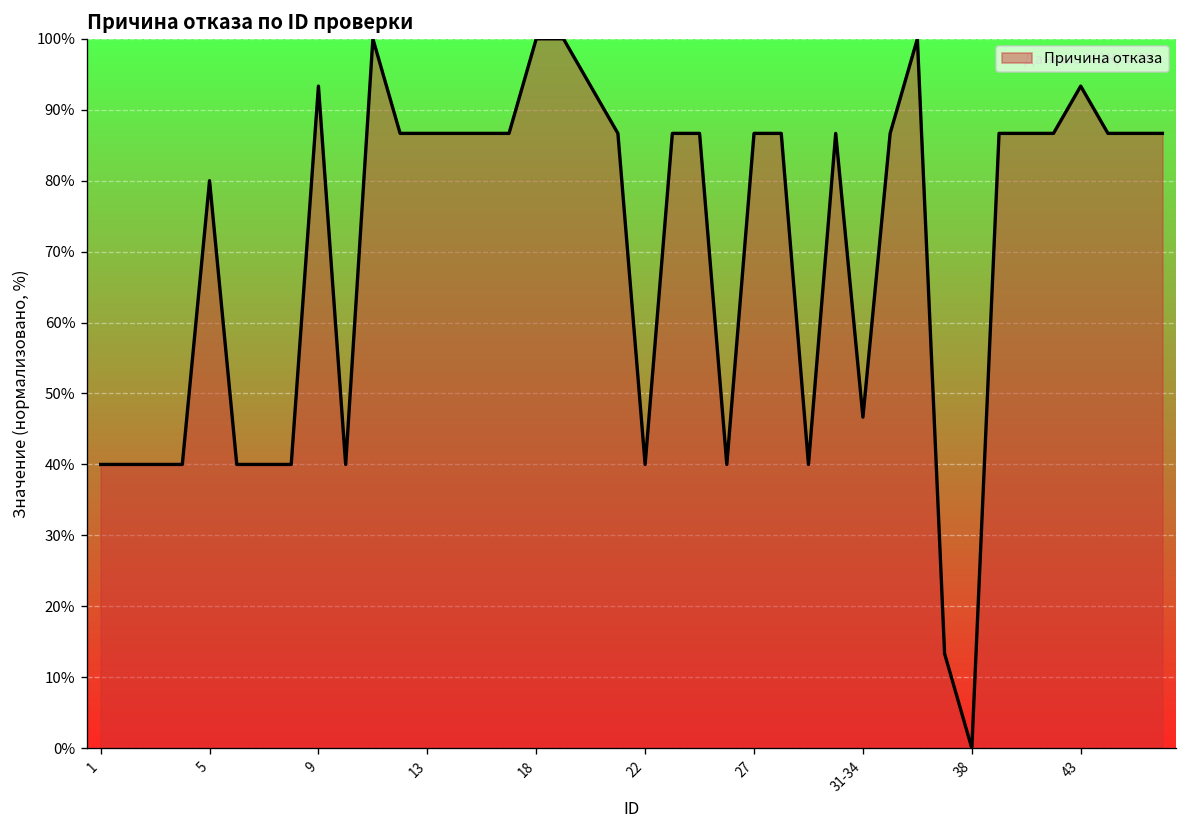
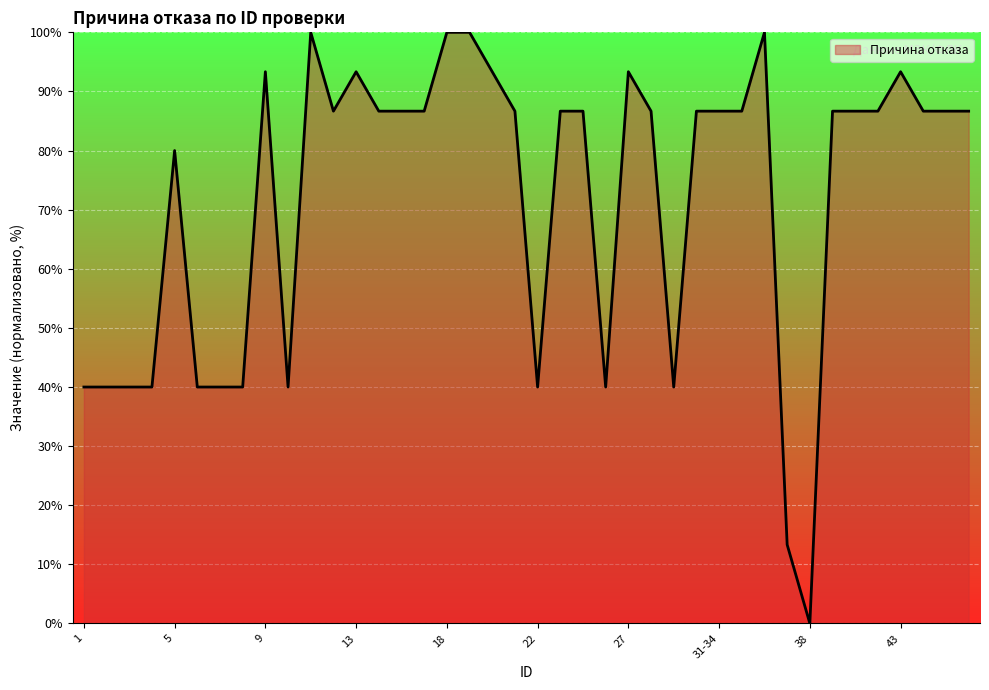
  {
    "1": "40%",
    "5": "80%",
    "9": "93%",
-   "13": "87%",
+   "13": "93%",
    "18": "100%",
    "22": "40%",
-   "27": "87%",
-   "31-34": "47%",
+   "27": "93%",
+   "31-34": "87%",
    "38": "0%",
    "43": "93%"
  }
